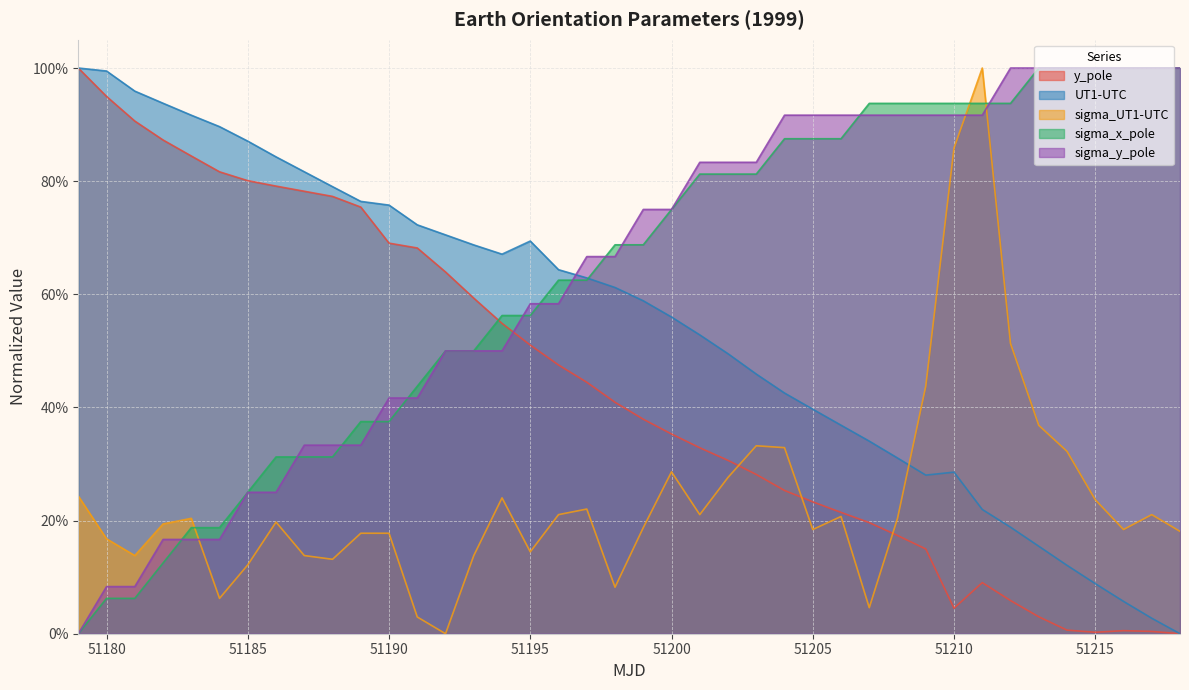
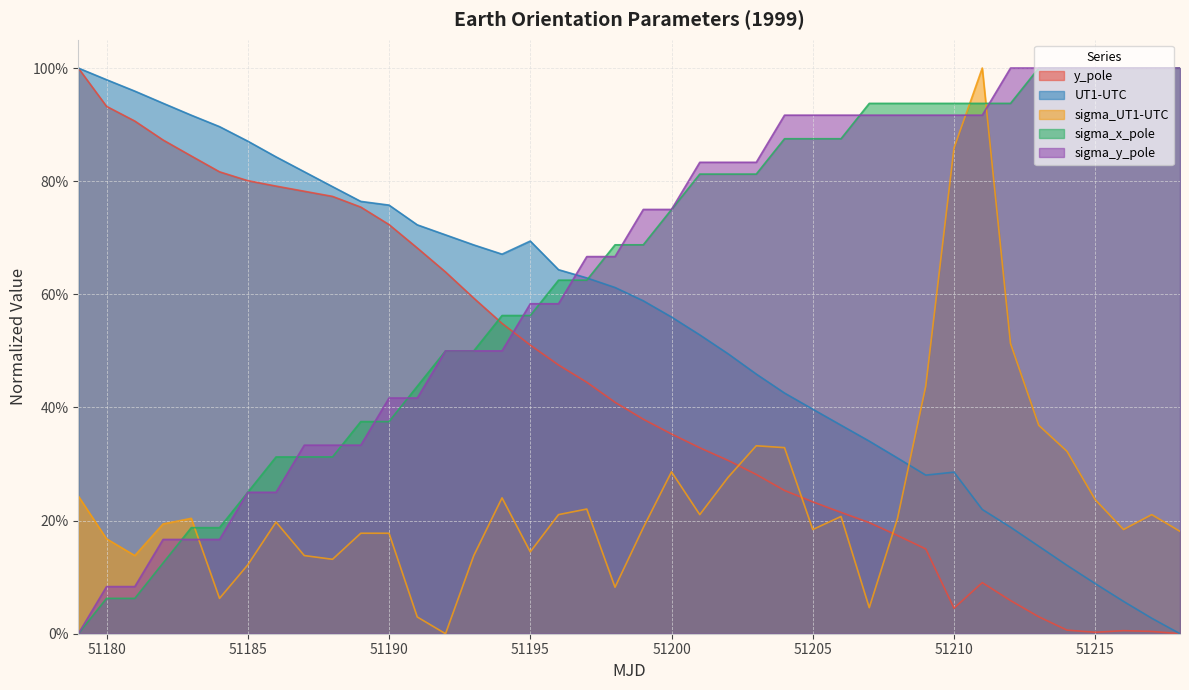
  {
    "y_pole": {
-     "51180": "95%",
+     "51180": "93%",
      "51185": "80%",
-     "51190": "69%",
+     "51190": "72%",
      "51195": "51%",
      "51200": "35%",
      "51205": "23%",
      "51210": "5%",
      "51215": "0%"
    },
    "UT1-UTC": {
-     "51180": "99%",
+     "51180": "98%",
      "51185": "87%",
      "51190": "76%",
      "51195": "69%",
      "51200": "56%",
      "51205": "40%",
      "51210": "29%",
      "51215": "9%"
    },
    "sigma_UT1-UTC": {
      "51180": "17%",
      "51185": "12%",
      "51190": "18%",
      "51195": "14%",
      "51200": "29%",
      "51205": "18%",
      "51210": "86%",
      "51215": "24%"
    },
    "sigma_x_pole": {
      "51180": "6%",
      "51190": "37%",
      "51195": "56%",
      "51205": "88%",
      "51210": "94%"
    },
    "sigma_y_pole": {
      "51180": "8%",
      "51190": "42%",
      "51195": "58%",
      "51205": "92%",
      "51210": "92%"
    }
  }
